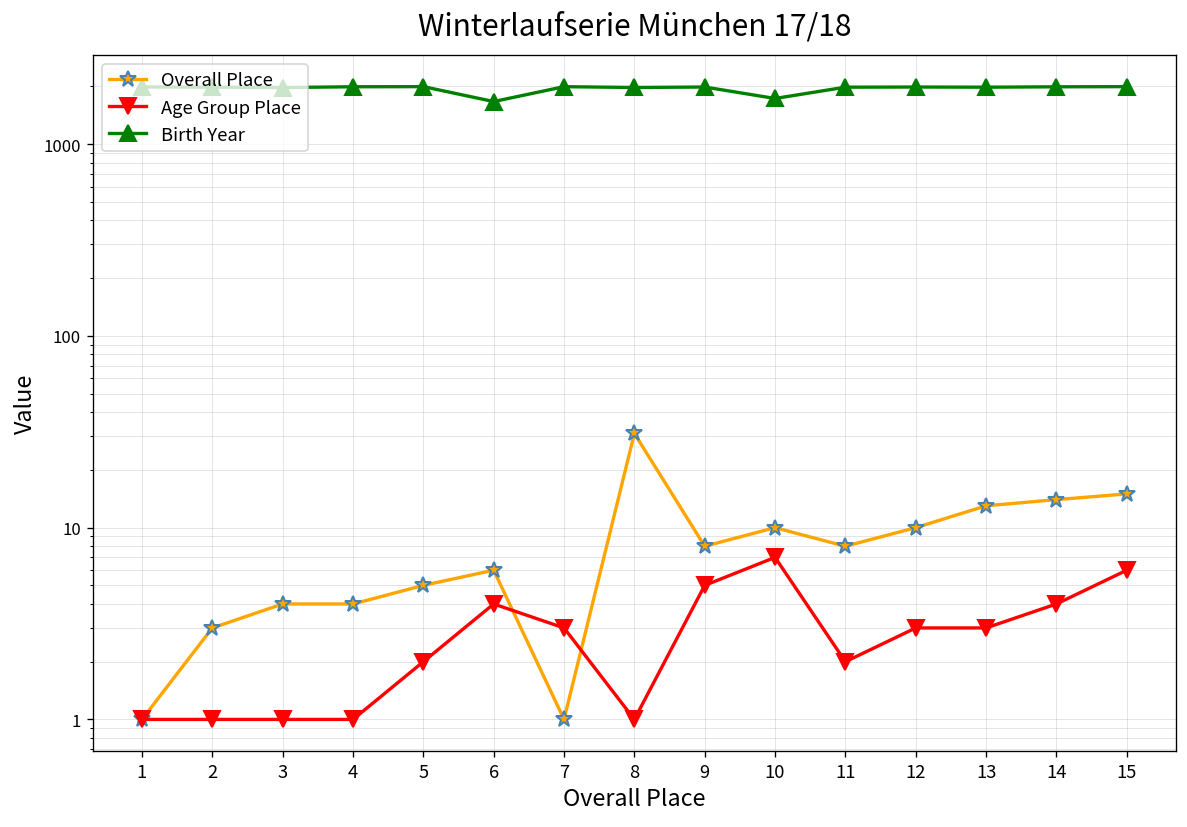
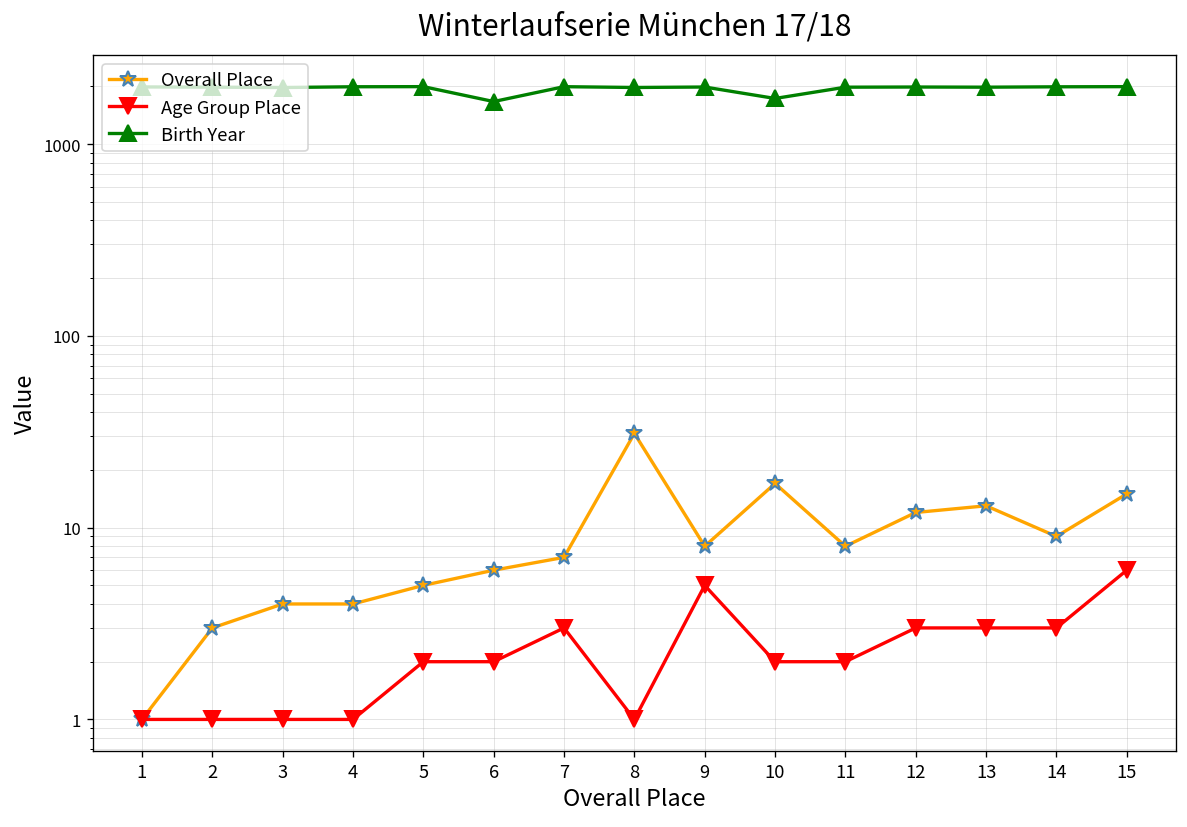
  {
    "Overall Place": {
      "2": 3,
      "3": 4,
      "4": 4,
      "5": 5,
      "6": 6,
-     "7": 1,
+     "7": 7,
      "8": 31,
      "9": 8,
-     "10": 10,
+     "10": 17,
      "11": 8,
-     "12": 10,
+     "12": 12,
      "13": 13,
-     "14": 14,
+     "14": 9,
      "15": 15
    },
    "Age Group Place": {
      "2": 1,
      "3": 1,
      "4": 1,
      "5": 2,
-     "6": 4,
+     "6": 2,
      "7": 3,
      "8": 1,
      "9": 5,
-     "10": 7,
+     "10": 2,
      "11": 2,
      "12": 3,
      "13": 3,
-     "14": 4,
+     "14": 3,
      "15": 6
    },
    "Birth Year": {
      "4": 2000,
      "5": 2000,
      "6": 1700,
      "7": 2000,
      "8": 2000,
      "9": 2000,
      "10": 1700,
      "11": 2000,
      "12": 2000,
      "13": 2000,
      "14": 2000,
      "15": 2000
    }
  }
